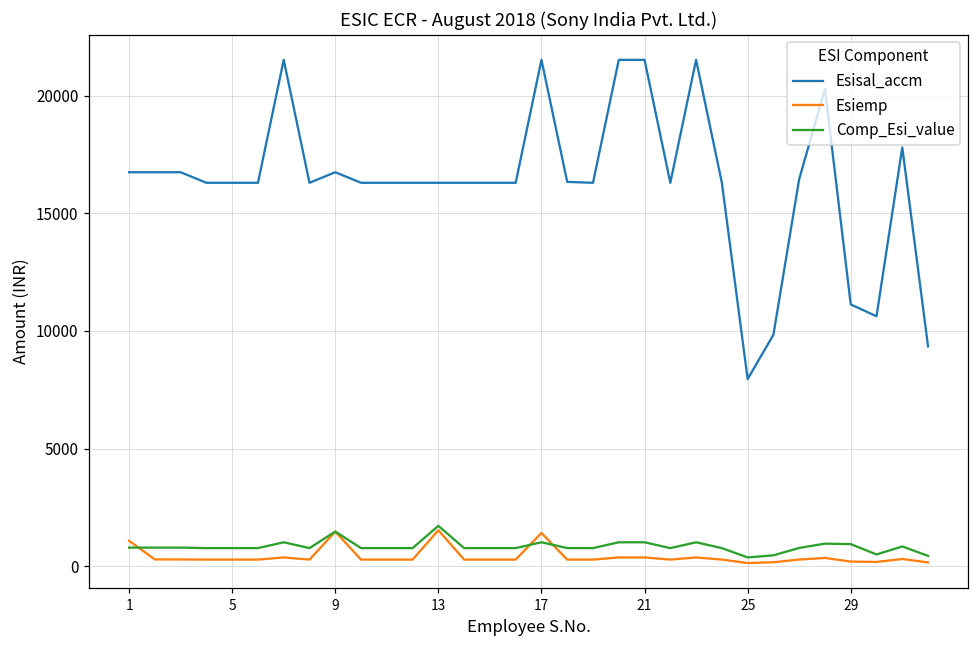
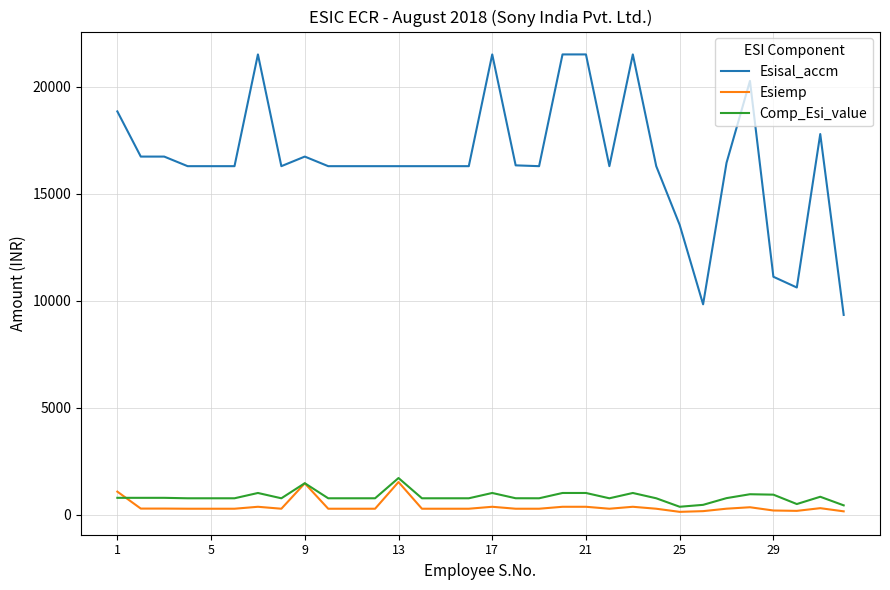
  {
    "Esisal_accm": {
-     "1": 16700,
+     "1": 18900,
      "5": 16300,
      "9": 16700,
      "13": 16300,
      "17": 21500,
      "21": 21500,
-     "25": 8000,
+     "25": 13500,
      "29": 11100
    },
    "Esiemp": {
      "1": 1100,
      "5": 300,
      "13": 1500,
-     "17": 1400,
+     "17": 400,
      "21": 400,
      "25": 100,
      "29": 200
    },
    "Comp_Esi_value": {
      "1": 800,
      "5": 800,
      "13": 1700,
      "17": 1000,
      "21": 1000,
      "25": 400,
      "29": 900
    }
  }
